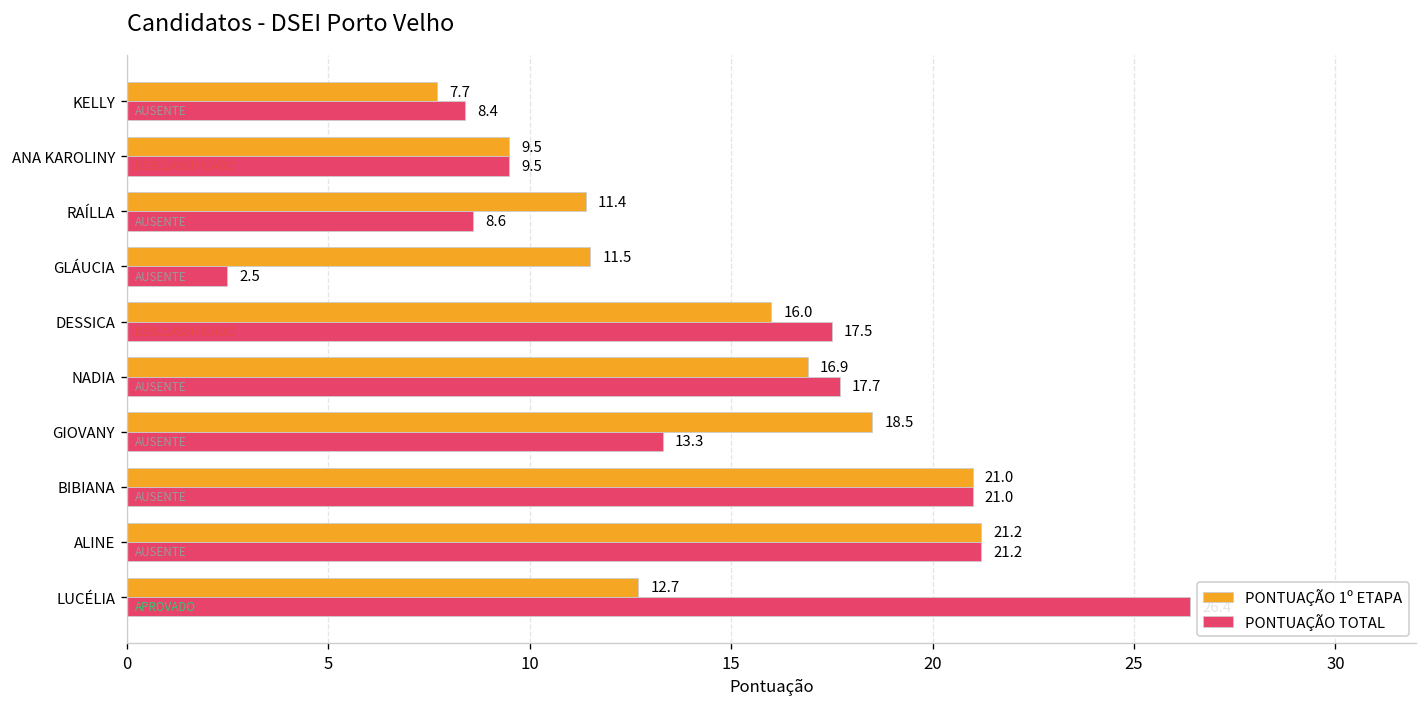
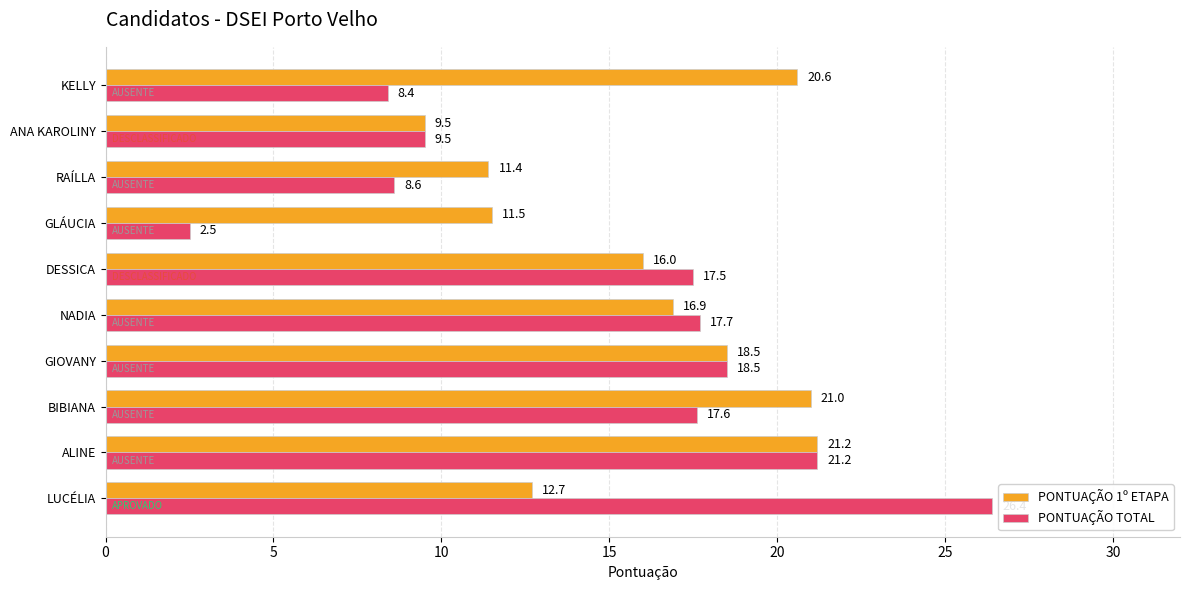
  {
    "PONTUAÇÃO 1º ETAPA": {
-     "KELLY": 7.7,
+     "KELLY": 20.6,
      "ANA KAROLINY": 9.5,
      "RAÍLLA": 11.4,
      "GLÁUCIA": 11.5,
      "DESSICA": 16.0,
      "NADIA": 16.9,
      "GIOVANY": 18.5,
      "BIBIANA": 21.0,
      "ALINE": 21.2,
      "LUCÉLIA": 12.7
    },
    "PONTUAÇÃO TOTAL": {
      "KELLY": 8.4,
      "ANA KAROLINY": 9.5,
      "RAÍLLA": 8.6,
      "GLÁUCIA": 2.5,
      "DESSICA": 17.5,
      "NADIA": 17.7,
-     "GIOVANY": 13.3,
-     "BIBIANA": 21.0,
+     "GIOVANY": 18.5,
+     "BIBIANA": 17.6,
      "ALINE": 21.2
    }
  }
